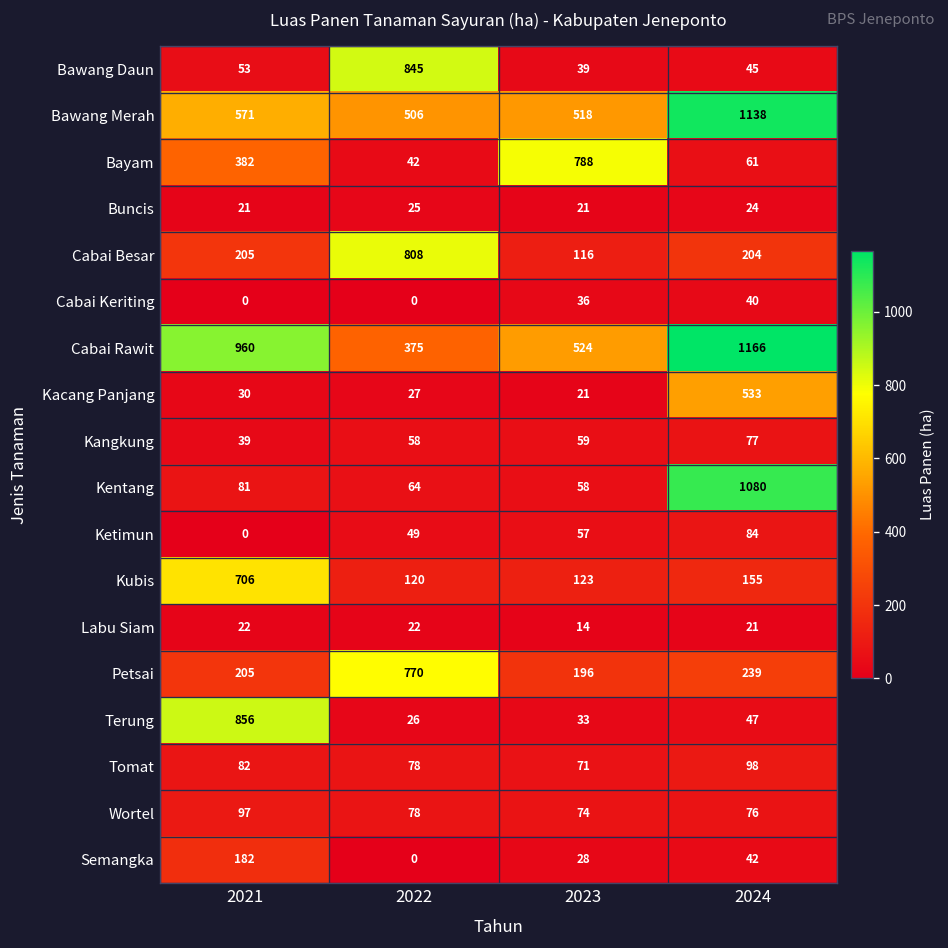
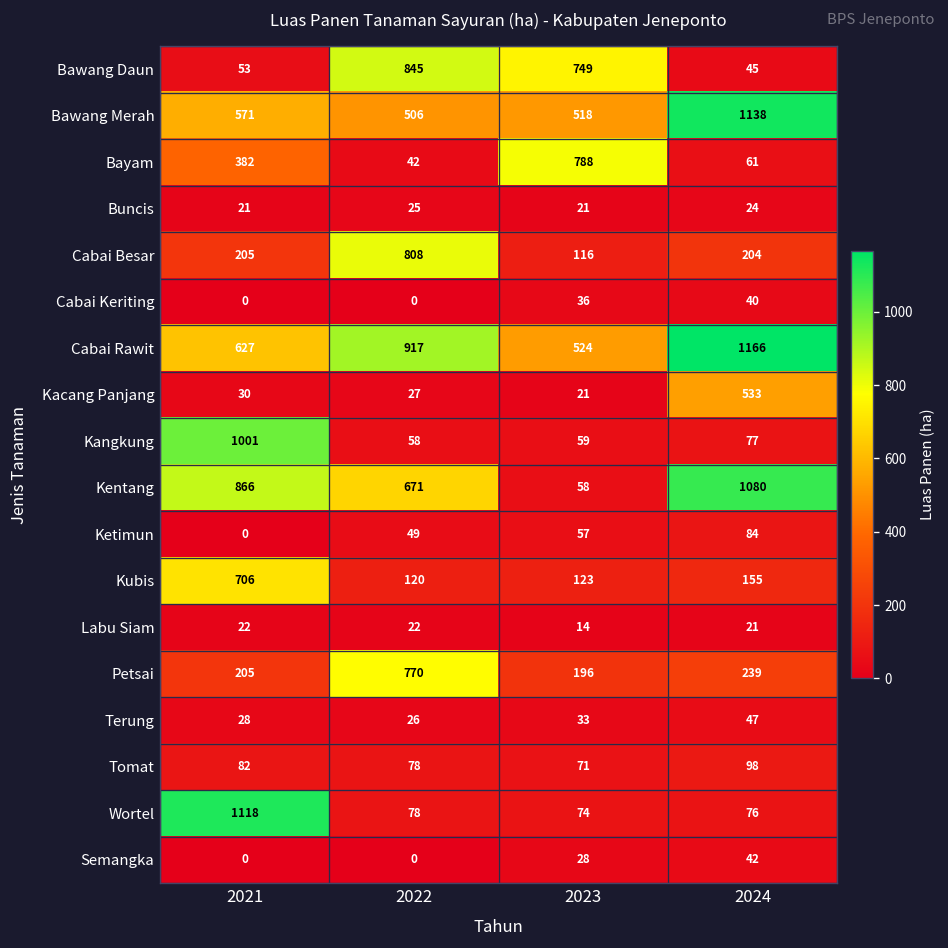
  {
    "Bawang Daun": {
      "2021": 53,
      "2022": 845,
-     "2023": 39,
+     "2023": 749,
      "2024": 45
    },
    "Bawang Merah": {
      "2021": 571,
      "2022": 506,
      "2023": 518,
      "2024": 1138
    },
    "Bayam": {
      "2021": 382,
      "2022": 42,
      "2023": 788,
      "2024": 61
    },
    "Buncis": {
      "2021": 21,
      "2022": 25,
      "2023": 21,
      "2024": 24
    },
    "Cabai Besar": {
      "2021": 205,
      "2022": 808,
      "2023": 116,
      "2024": 204
    },
    "Cabai Keriting": {
      "2021": 0,
      "2022": 0,
      "2023": 36,
      "2024": 40
    },
    "Cabai Rawit": {
-     "2021": 960,
-     "2022": 375,
+     "2021": 627,
+     "2022": 917,
      "2023": 524,
      "2024": 1166
    },
    "Kacang Panjang": {
      "2021": 30,
      "2022": 27,
      "2023": 21,
      "2024": 533
    },
    "Kangkung": {
-     "2021": 39,
+     "2021": 1001,
      "2022": 58,
      "2023": 59,
      "2024": 77
    },
    "Kentang": {
-     "2021": 81,
-     "2022": 64,
+     "2021": 866,
+     "2022": 671,
      "2023": 58,
      "2024": 1080
    },
    "Ketimun": {
      "2021": 0,
      "2022": 49,
      "2023": 57,
      "2024": 84
    },
    "Kubis": {
      "2021": 706,
      "2022": 120,
      "2023": 123,
      "2024": 155
    },
    "Labu Siam": {
      "2021": 22,
      "2022": 22,
      "2023": 14,
      "2024": 21
    },
    "Petsai": {
      "2021": 205,
      "2022": 770,
      "2023": 196,
      "2024": 239
    },
    "Terung": {
-     "2021": 856,
+     "2021": 28,
      "2022": 26,
      "2023": 33,
      "2024": 47
    },
    "Tomat": {
      "2021": 82,
      "2022": 78,
      "2023": 71,
      "2024": 98
    },
    "Wortel": {
-     "2021": 97,
+     "2021": 1118,
      "2022": 78,
      "2023": 74,
      "2024": 76
    },
    "Semangka": {
-     "2021": 182,
+     "2021": 0,
      "2022": 0,
      "2023": 28,
      "2024": 42
    }
  }
